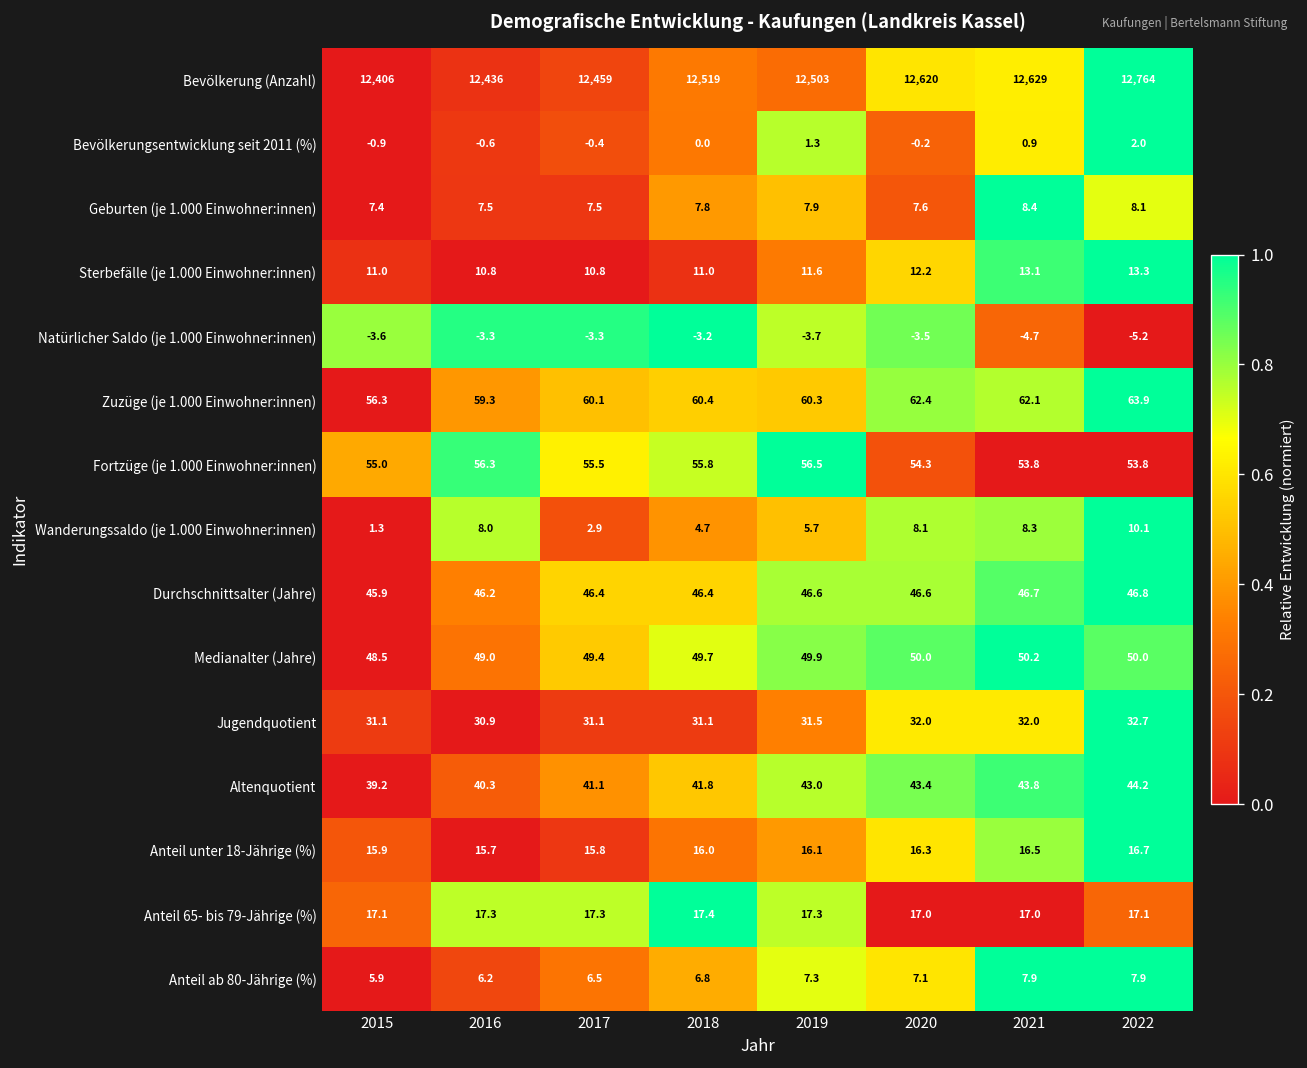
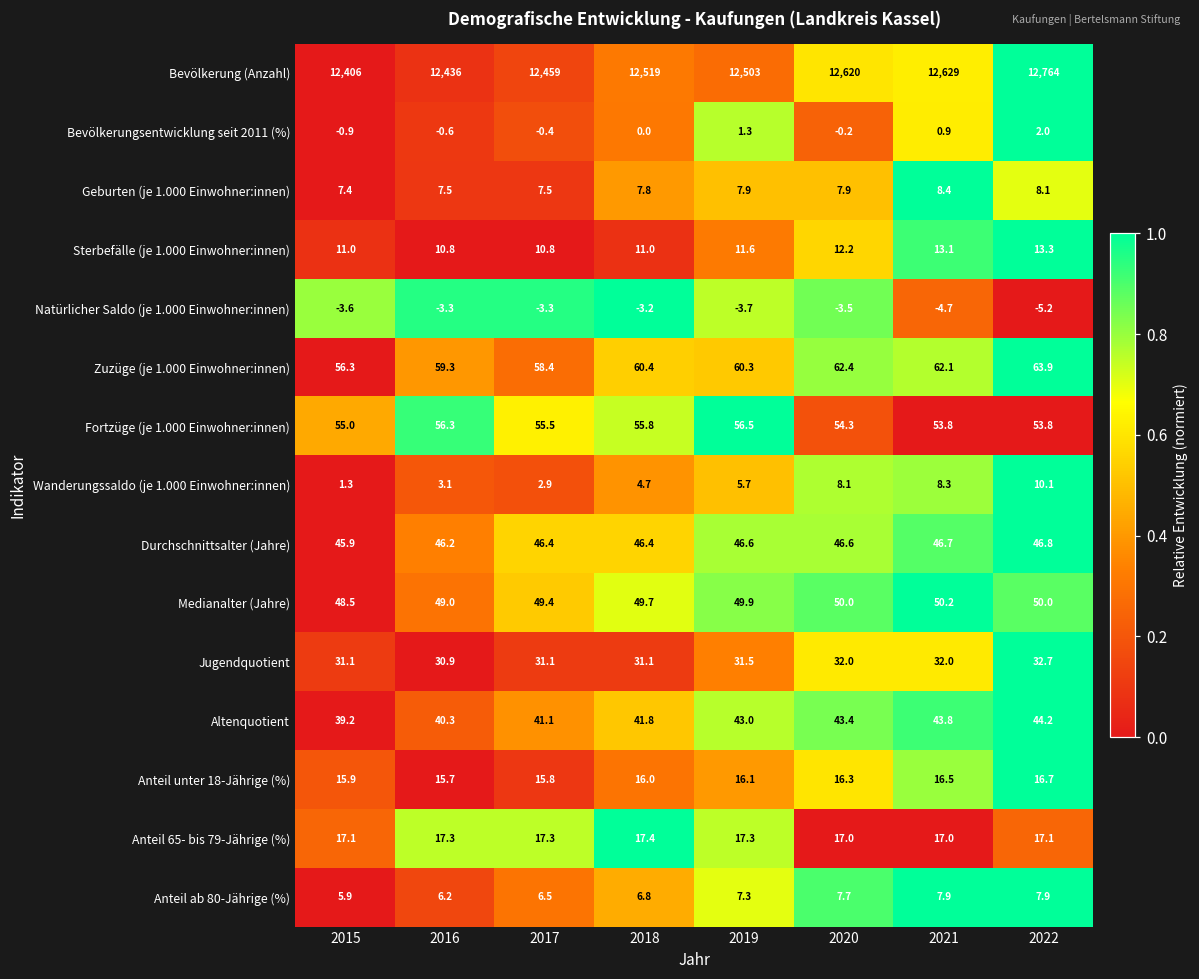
  {
    "Bevölkerung (Anzahl)": {
      "2015": "12,406",
      "2016": "12,436",
      "2017": "12,459",
      "2018": "12,519",
      "2019": "12,503",
      "2020": "12,620",
      "2021": "12,629",
      "2022": "12,764"
    },
    "Bevölkerungsentwicklung seit 2011 (%)": {
      "2015": "-0.9",
      "2016": "-0.6",
      "2017": "-0.4",
      "2018": "0.0",
      "2019": "1.3",
      "2020": "-0.2",
      "2021": "0.9",
      "2022": "2.0"
    },
    "Geburten (je 1.000 Einwohner:innen)": {
      "2015": "7.4",
      "2016": "7.5",
      "2017": "7.5",
      "2018": "7.8",
      "2019": "7.9",
-     "2020": "7.6",
+     "2020": "7.9",
      "2021": "8.4",
      "2022": "8.1"
    },
    "Sterbefälle (je 1.000 Einwohner:innen)": {
      "2015": "11.0",
      "2016": "10.8",
      "2017": "10.8",
      "2018": "11.0",
      "2019": "11.6",
      "2020": "12.2",
      "2021": "13.1",
      "2022": "13.3"
    },
    "Natürlicher Saldo (je 1.000 Einwohner:innen)": {
      "2015": "-3.6",
      "2016": "-3.3",
      "2017": "-3.3",
      "2018": "-3.2",
      "2019": "-3.7",
      "2020": "-3.5",
      "2021": "-4.7",
      "2022": "-5.2"
    },
    "Zuzüge (je 1.000 Einwohner:innen)": {
      "2015": "56.3",
      "2016": "59.3",
-     "2017": "60.1",
+     "2017": "58.4",
      "2018": "60.4",
      "2019": "60.3",
      "2020": "62.4",
      "2021": "62.1",
      "2022": "63.9"
    },
    "Fortzüge (je 1.000 Einwohner:innen)": {
      "2015": "55.0",
      "2016": "56.3",
      "2017": "55.5",
      "2018": "55.8",
      "2019": "56.5",
      "2020": "54.3",
      "2021": "53.8",
      "2022": "53.8"
    },
    "Wanderungssaldo (je 1.000 Einwohner:innen)": {
      "2015": "1.3",
-     "2016": "8.0",
+     "2016": "3.1",
      "2017": "2.9",
      "2018": "4.7",
      "2019": "5.7",
      "2020": "8.1",
      "2021": "8.3",
      "2022": "10.1"
    },
    "Durchschnittsalter (Jahre)": {
      "2015": "45.9",
      "2016": "46.2",
      "2017": "46.4",
      "2018": "46.4",
      "2019": "46.6",
      "2020": "46.6",
      "2021": "46.7",
      "2022": "46.8"
    },
    "Medianalter (Jahre)": {
      "2015": "48.5",
      "2016": "49.0",
      "2017": "49.4",
      "2018": "49.7",
      "2019": "49.9",
      "2020": "50.0",
      "2021": "50.2",
      "2022": "50.0"
    },
    "Jugendquotient": {
      "2015": "31.1",
      "2016": "30.9",
      "2017": "31.1",
      "2018": "31.1",
      "2019": "31.5",
      "2020": "32.0",
      "2021": "32.0",
      "2022": "32.7"
    },
    "Altenquotient": {
      "2015": "39.2",
      "2016": "40.3",
      "2017": "41.1",
      "2018": "41.8",
      "2019": "43.0",
      "2020": "43.4",
      "2021": "43.8",
      "2022": "44.2"
    },
    "Anteil unter 18-Jährige (%)": {
      "2015": "15.9",
      "2016": "15.7",
      "2017": "15.8",
      "2018": "16.0",
      "2019": "16.1",
      "2020": "16.3",
      "2021": "16.5",
      "2022": "16.7"
    },
    "Anteil 65- bis 79-Jährige (%)": {
      "2015": "17.1",
      "2016": "17.3",
      "2017": "17.3",
      "2018": "17.4",
      "2019": "17.3",
      "2020": "17.0",
      "2021": "17.0",
      "2022": "17.1"
    },
    "Anteil ab 80-Jährige (%)": {
      "2015": "5.9",
      "2016": "6.2",
      "2017": "6.5",
      "2018": "6.8",
      "2019": "7.3",
-     "2020": "7.1",
+     "2020": "7.7",
      "2021": "7.9",
      "2022": "7.9"
    }
  }
